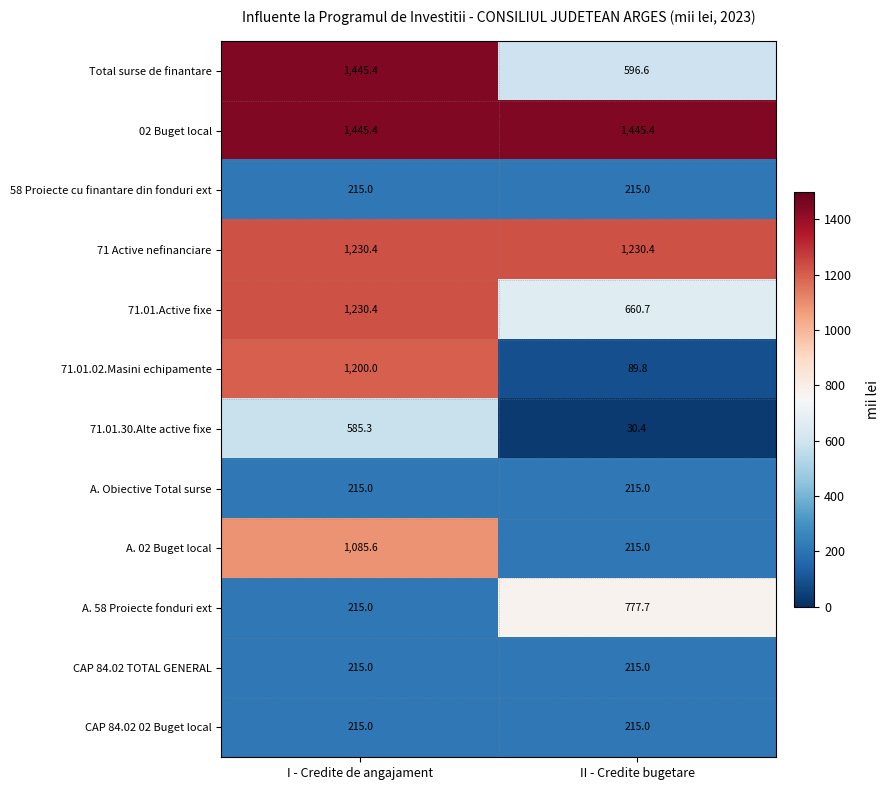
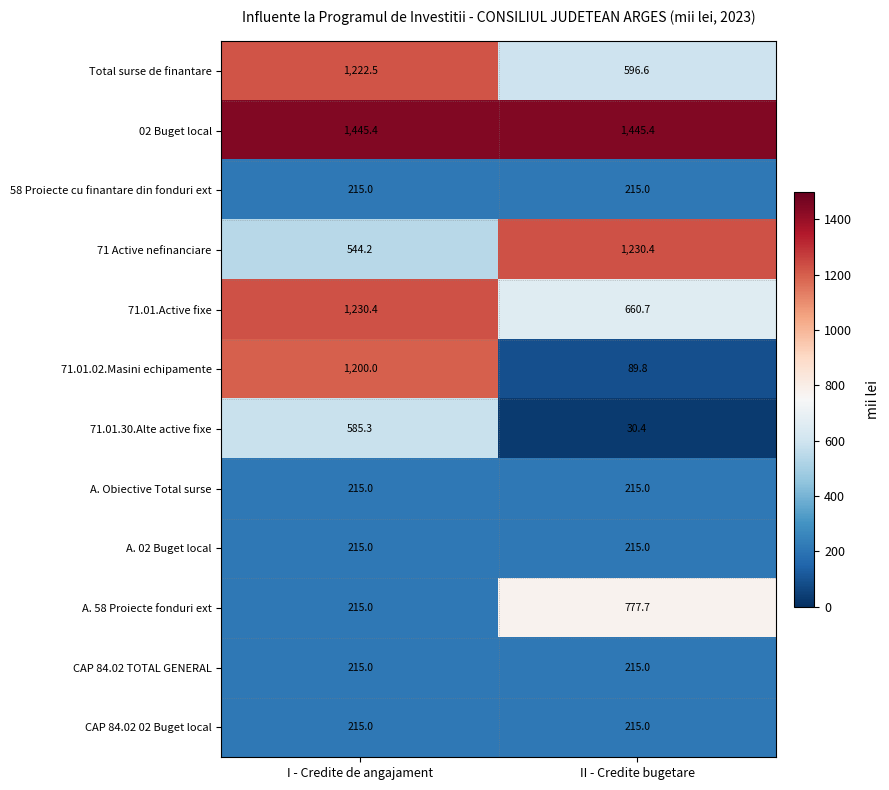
  {
    "Total surse de finantare": {
-     "I - Credite de angajament": "1,445.4",
+     "I - Credite de angajament": "1,222.5",
      "II - Credite bugetare": "596.6"
    },
    "02 Buget local": {
      "I - Credite de angajament": "1,445.4",
      "II - Credite bugetare": "1,445.4"
    },
    "58 Proiecte cu finantare din fonduri ext": {
      "I - Credite de angajament": "215.0",
      "II - Credite bugetare": "215.0"
    },
    "71 Active nefinanciare": {
-     "I - Credite de angajament": "1,230.4",
+     "I - Credite de angajament": "544.2",
      "II - Credite bugetare": "1,230.4"
    },
    "71.01.Active fixe": {
      "I - Credite de angajament": "1,230.4",
      "II - Credite bugetare": "660.7"
    },
    "71.01.02.Masini echipamente": {
      "I - Credite de angajament": "1,200.0",
      "II - Credite bugetare": "89.8"
    },
    "71.01.30.Alte active fixe": {
      "I - Credite de angajament": "585.3",
      "II - Credite bugetare": "30.4"
    },
    "A. Obiective Total surse": {
      "I - Credite de angajament": "215.0",
      "II - Credite bugetare": "215.0"
    },
    "A. 02 Buget local": {
-     "I - Credite de angajament": "1,085.6",
+     "I - Credite de angajament": "215.0",
      "II - Credite bugetare": "215.0"
    },
    "A. 58 Proiecte fonduri ext": {
      "I - Credite de angajament": "215.0",
      "II - Credite bugetare": "777.7"
    },
    "CAP 84.02 TOTAL GENERAL": {
      "I - Credite de angajament": "215.0",
      "II - Credite bugetare": "215.0"
    },
    "CAP 84.02 02 Buget local": {
      "I - Credite de angajament": "215.0",
      "II - Credite bugetare": "215.0"
    }
  }
